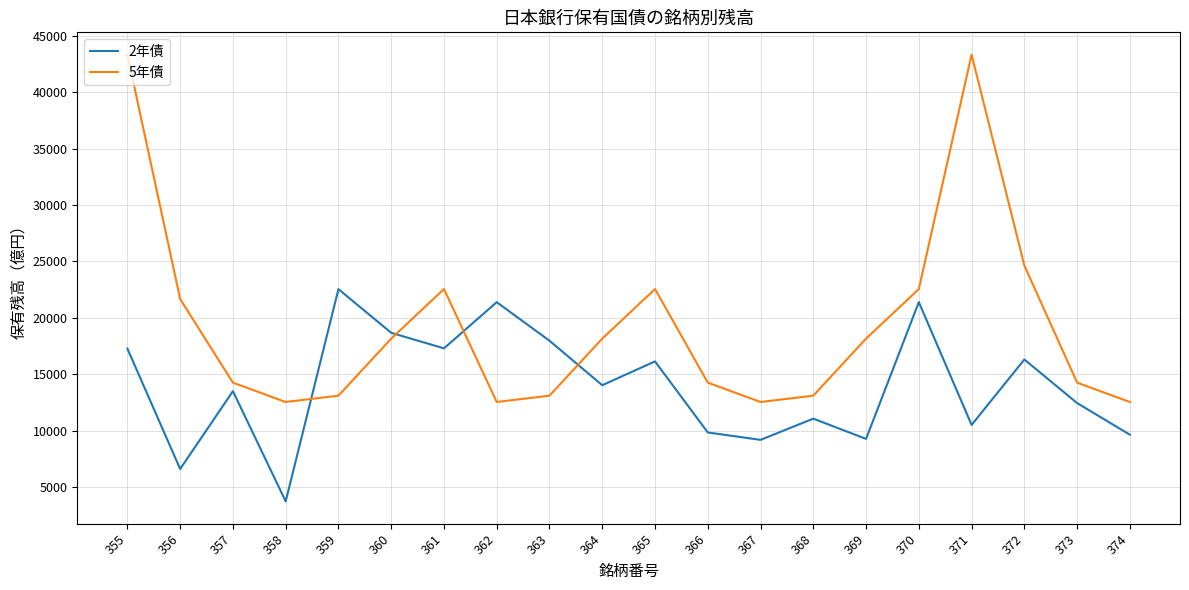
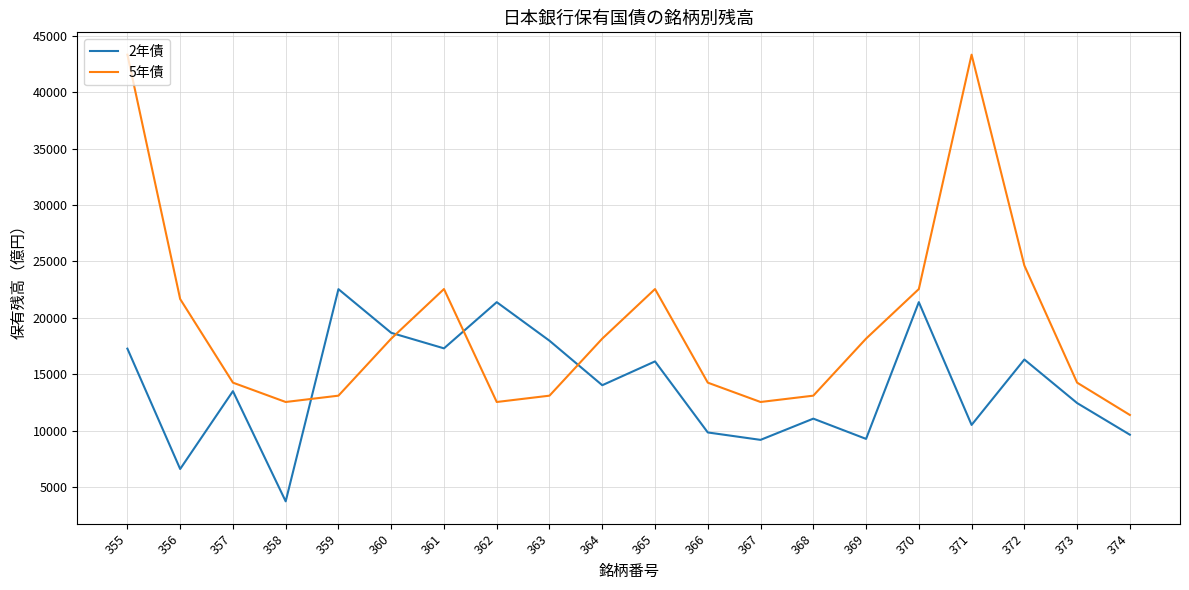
  {
    "2年債": {
      "355": 17300,
      "356": 6600,
      "357": 13500,
      "358": 3700,
      "359": 22500,
      "360": 18700,
      "361": 17300,
      "362": 21400,
      "363": 18000,
      "364": 14000,
      "365": 16100,
      "366": 9800,
      "367": 9200,
      "368": 11100,
      "369": 9300,
      "370": 21400,
      "371": 10500,
      "372": 16300,
      "373": 12500,
      "374": 9600
    },
    "5年債": {
      "356": 21700,
      "357": 14300,
      "358": 12500,
      "359": 13100,
      "360": 18200,
      "361": 22600,
      "362": 12500,
      "363": 13100,
      "364": 18200,
      "365": 22600,
      "366": 14300,
      "367": 12500,
      "368": 13100,
      "369": 18200,
      "370": 22600,
      "371": 43300,
      "372": 24600,
      "373": 14300,
-     "374": 12500
+     "374": 11400
    }
  }
